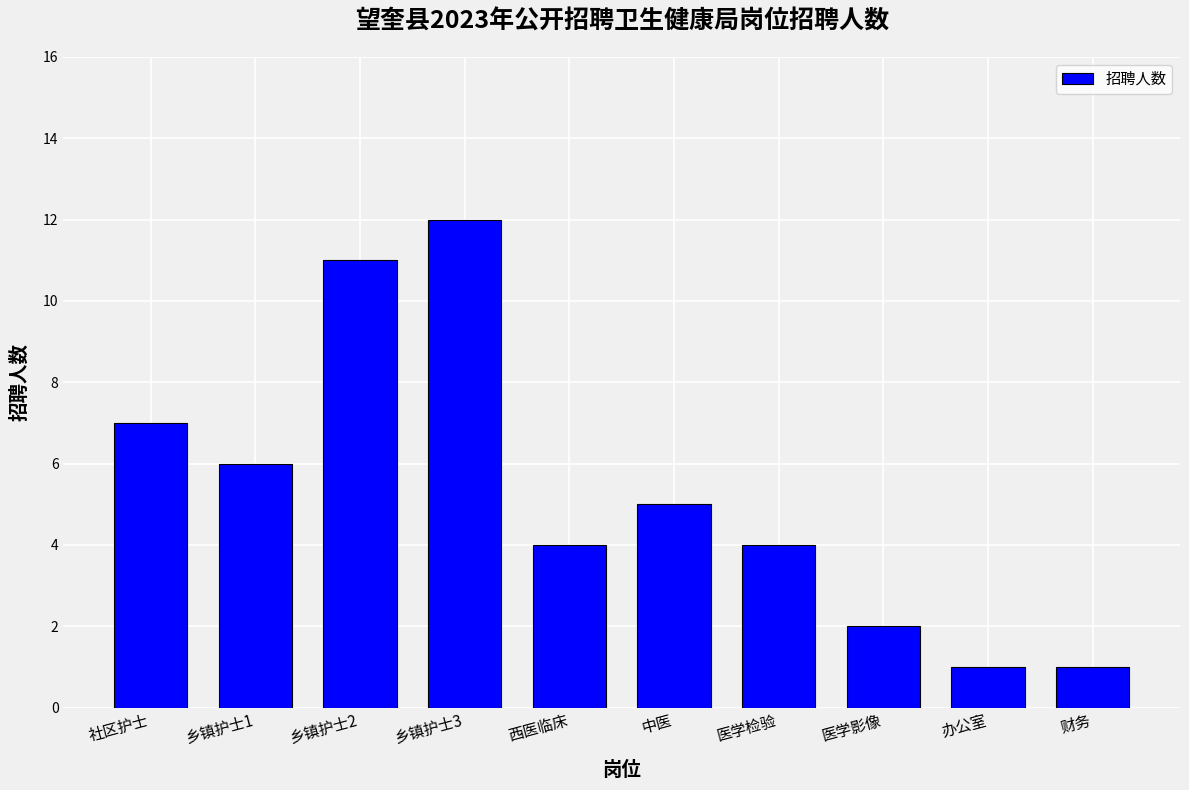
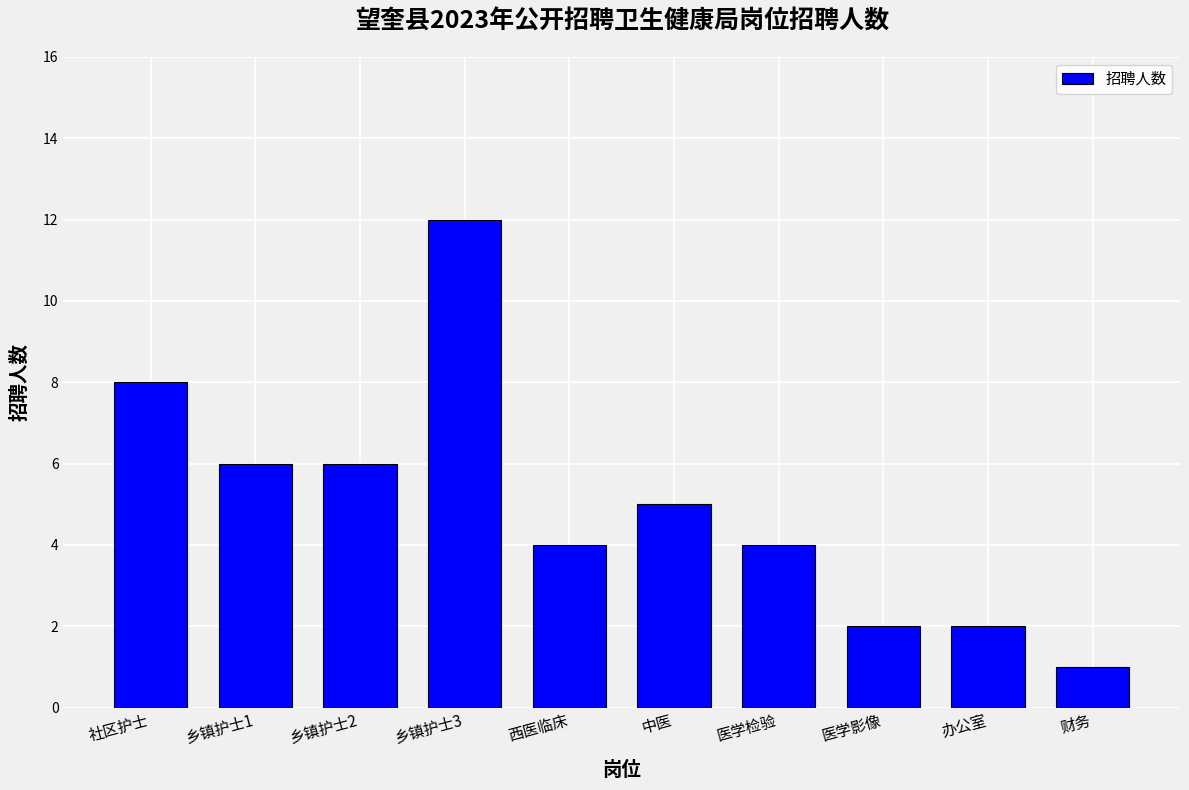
  {
-   "社区护士": 7,
+   "社区护士": 8,
    "乡镇护士1": 6,
-   "乡镇护士2": 11,
+   "乡镇护士2": 6,
    "乡镇护士3": 12,
    "西医临床": 4,
    "中医": 5,
    "医学检验": 4,
    "医学影像": 2,
-   "办公室": 1,
+   "办公室": 2,
    "财务": 1
  }
